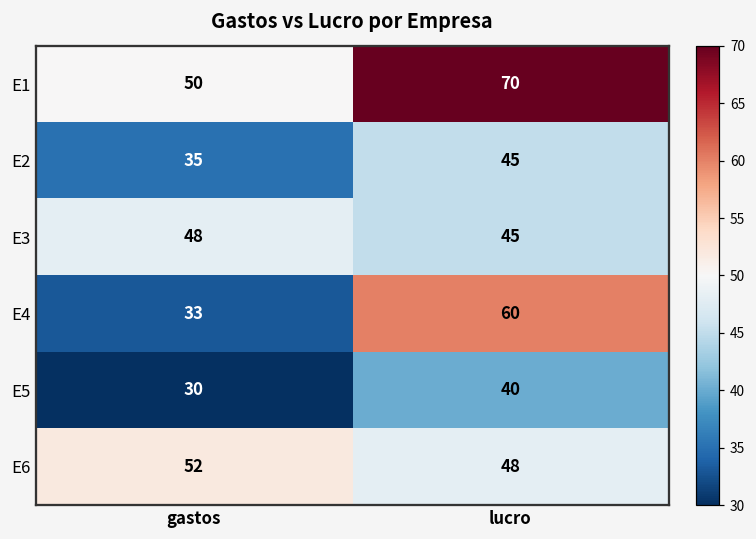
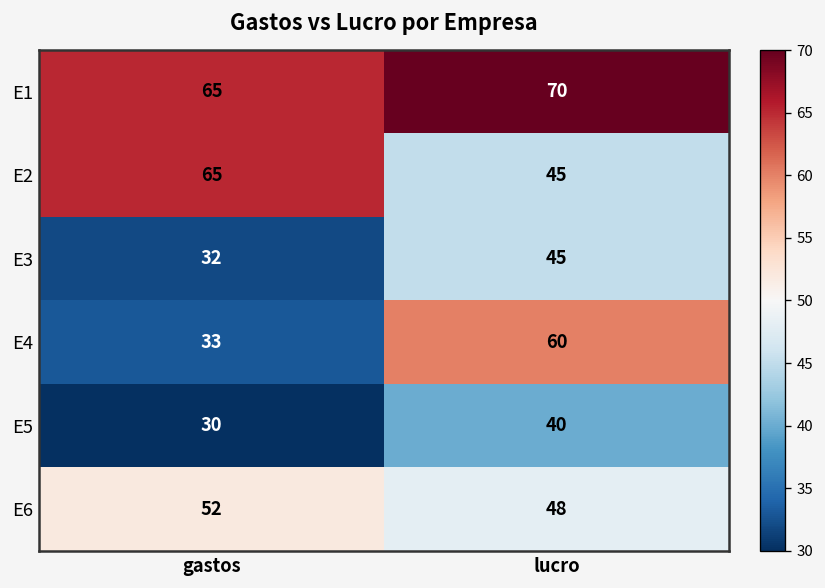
  {
    "E1": {
-     "gastos": 50,
+     "gastos": 65,
      "lucro": 70
    },
    "E2": {
-     "gastos": 35,
+     "gastos": 65,
      "lucro": 45
    },
    "E3": {
-     "gastos": 48,
+     "gastos": 32,
      "lucro": 45
    },
    "E4": {
      "gastos": 33,
      "lucro": 60
    },
    "E5": {
      "gastos": 30,
      "lucro": 40
    },
    "E6": {
      "gastos": 52,
      "lucro": 48
    }
  }
